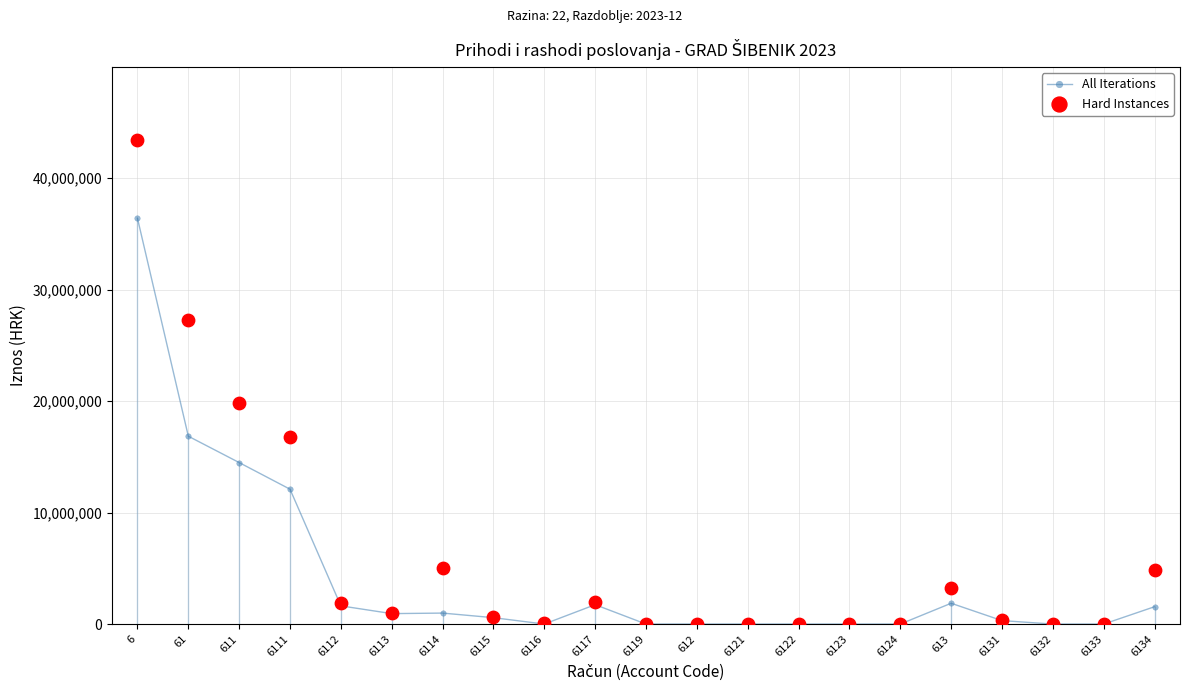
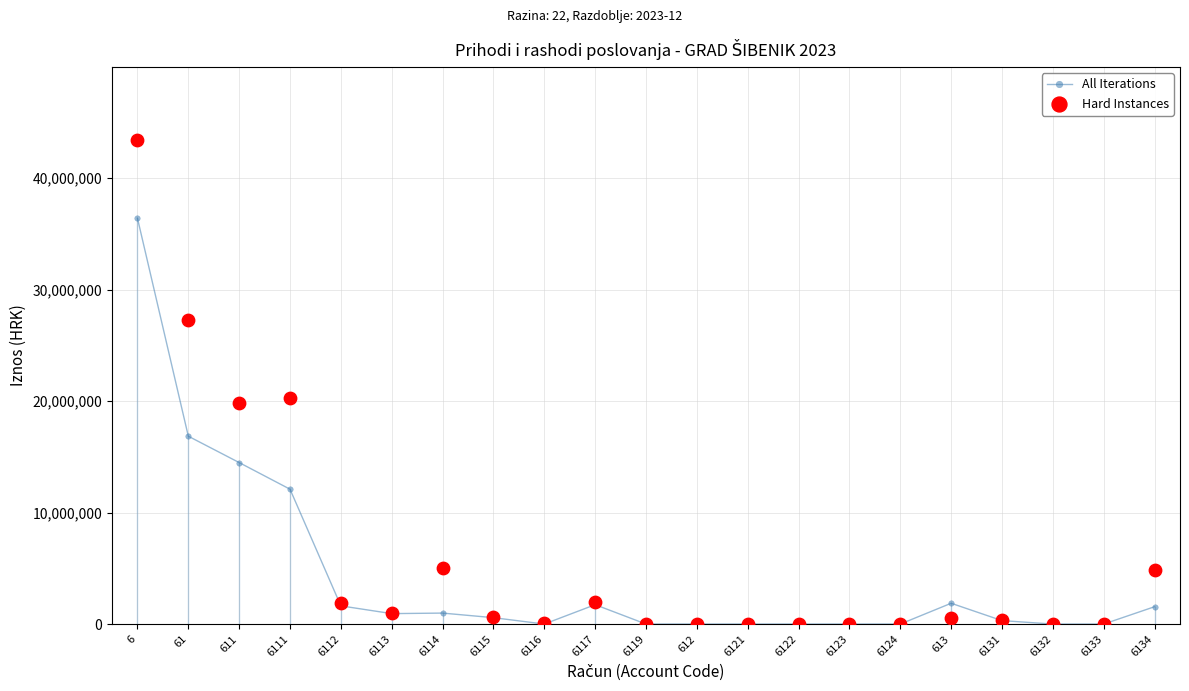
  {
    "Hard Instances": {
-     "6111": "16,800,000",
-     "613": "3,200,000"
+     "6111": "20,300,000",
+     "613": "500,000"
    }
  }
